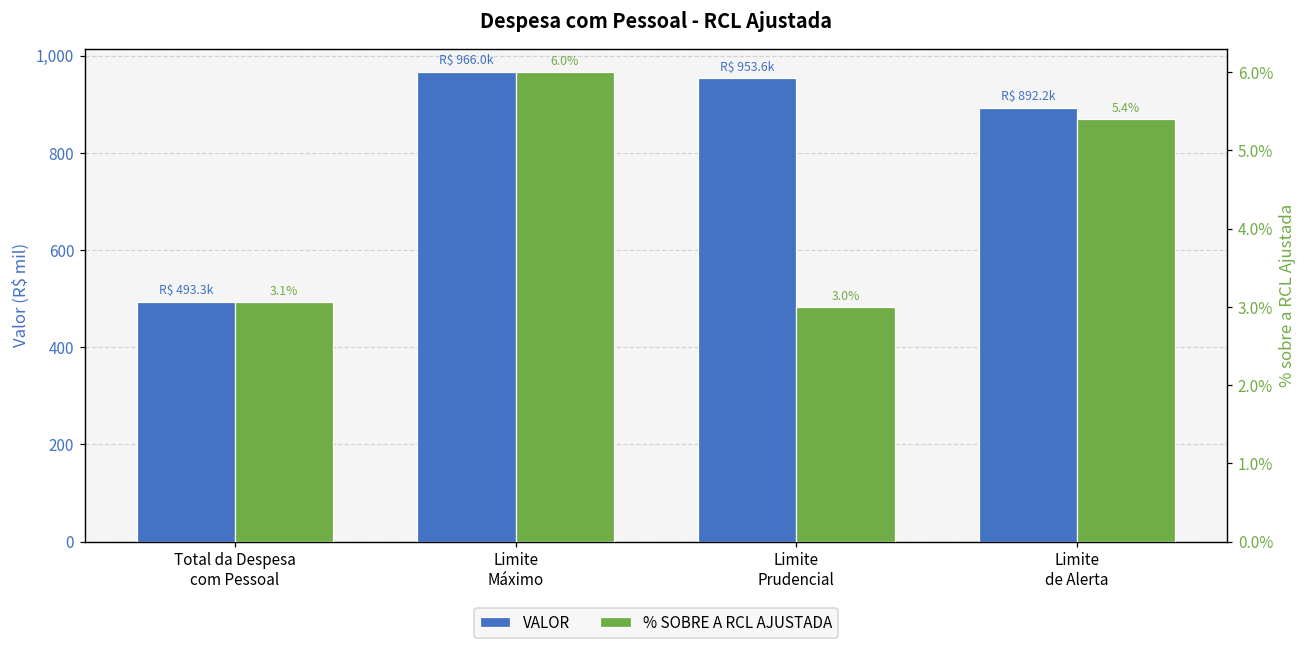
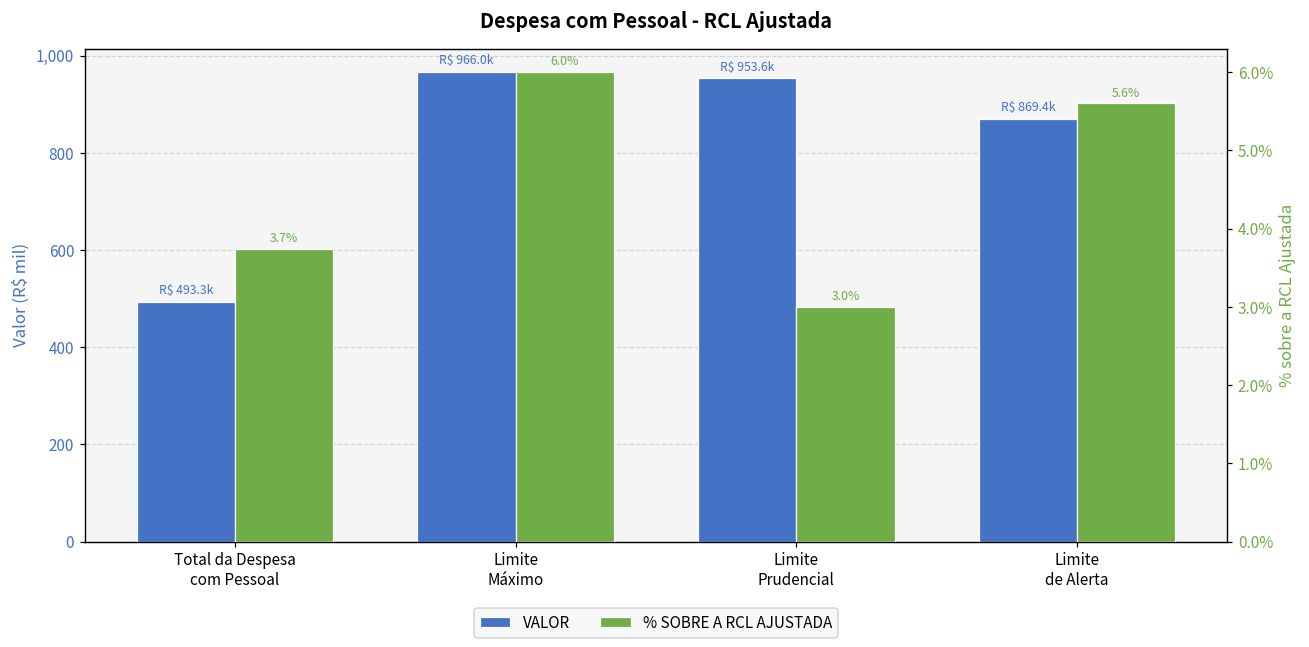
  {
    "VALOR": {
      "Total da Despesa com Pessoal": "493.3k",
      "Limite Máximo": "966.0k",
      "Limite Prudencial": "953.6k",
-     "Limite de Alerta": "892.2k"
+     "Limite de Alerta": "869.4k"
    },
    "% SOBRE A RCL AJUSTADA": {
-     "Total da Despesa com Pessoal": "3.1%",
+     "Total da Despesa com Pessoal": "3.7%",
      "Limite Máximo": "6.0%",
      "Limite Prudencial": "3.0%",
-     "Limite de Alerta": "5.4%"
+     "Limite de Alerta": "5.6%"
    }
  }
